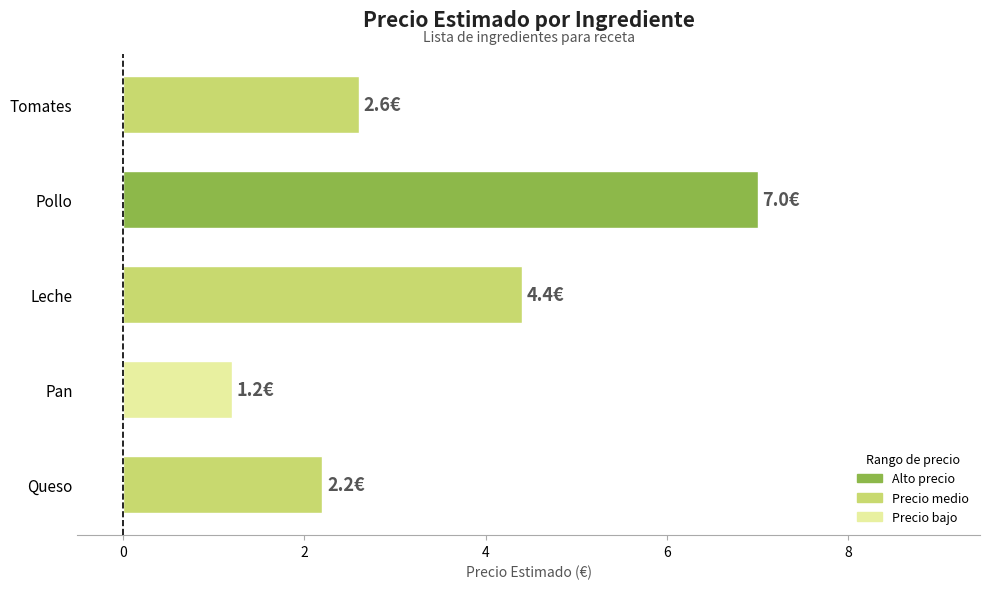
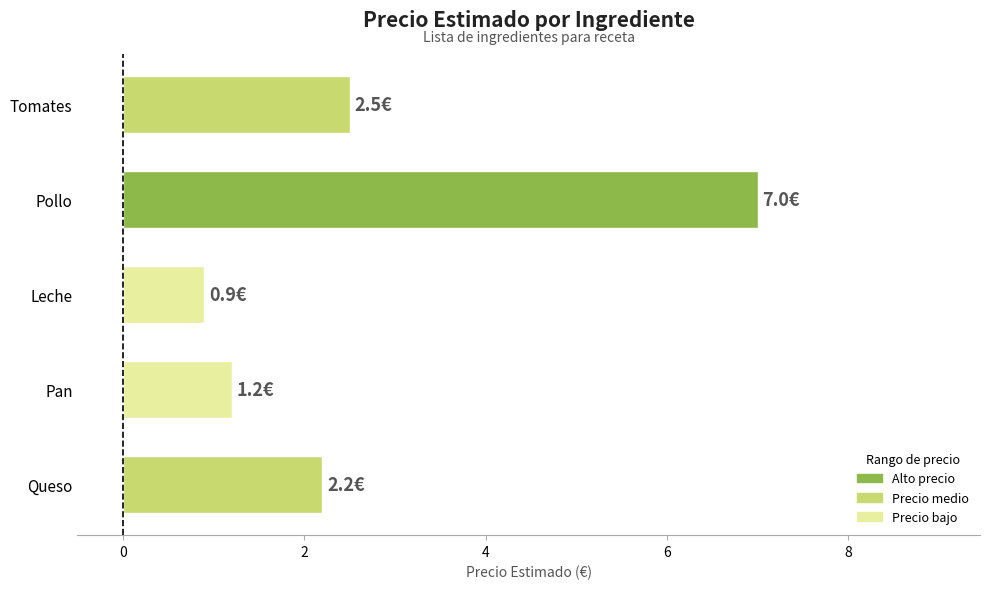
  {
-   "Tomates": "2.6€",
+   "Tomates": "2.5€",
    "Pollo": "7.0€",
-   "Leche": "4.4€",
+   "Leche": "0.9€",
    "Pan": "1.2€",
    "Queso": "2.2€"
  }
